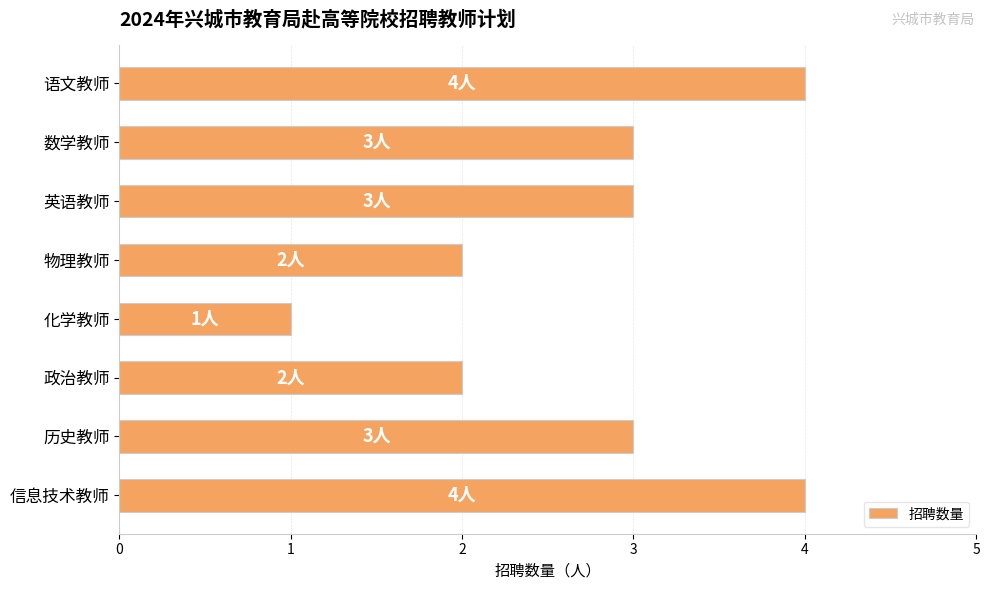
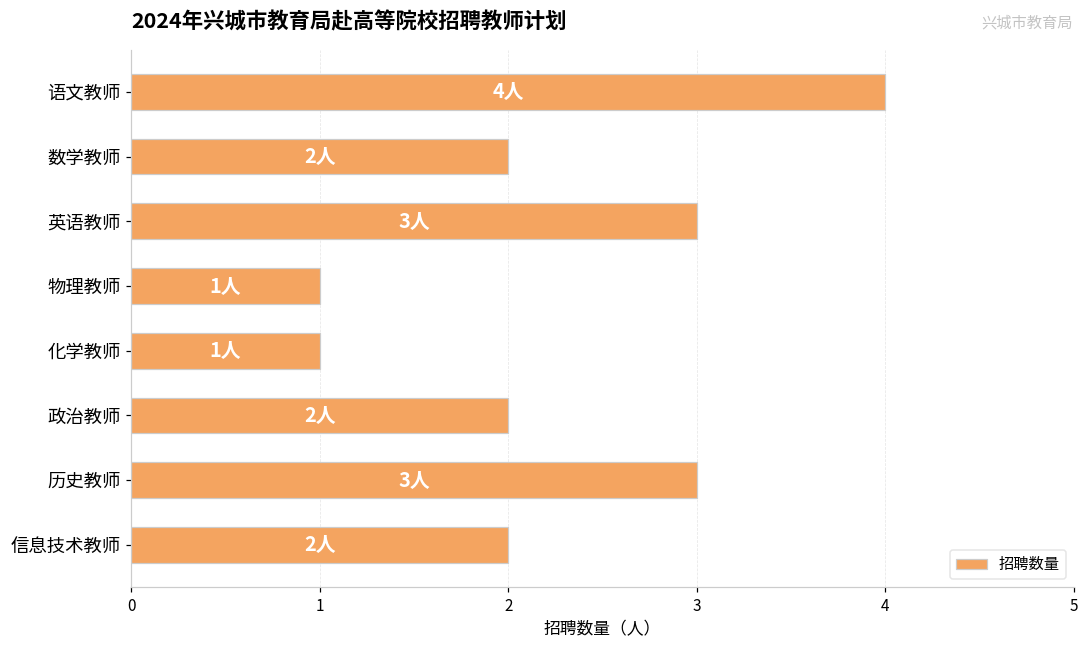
  {
    "语文教师": "4人",
-   "数学教师": "3人",
+   "数学教师": "2人",
    "英语教师": "3人",
-   "物理教师": "2人",
+   "物理教师": "1人",
    "化学教师": "1人",
    "政治教师": "2人",
    "历史教师": "3人",
-   "信息技术教师": "4人"
+   "信息技术教师": "2人"
  }
